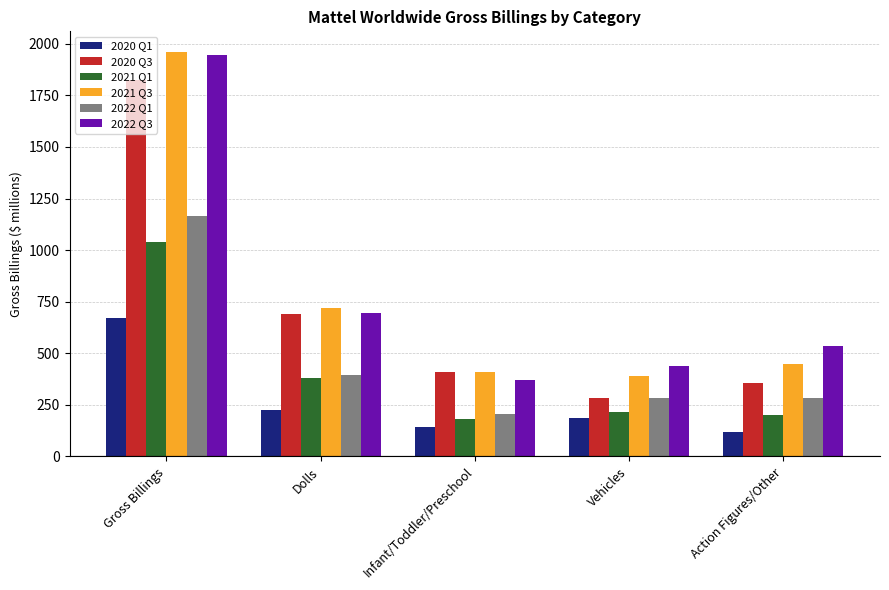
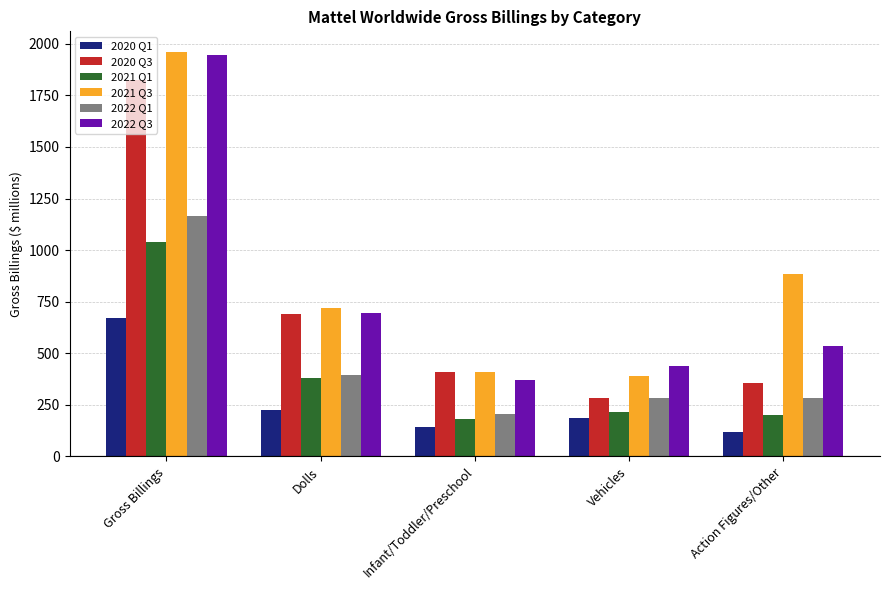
  {
    "2020 Q1": {
      "Gross Billings": 670,
      "Dolls": 230,
      "Infant/Toddler/Preschool": 140,
      "Vehicles": 190,
      "Action Figures/Other": 120
    },
    "2020 Q3": {
      "Dolls": 690,
      "Infant/Toddler/Preschool": 410,
      "Vehicles": 280,
      "Action Figures/Other": 350
    },
    "2021 Q1": {
      "Gross Billings": 1040,
      "Dolls": 380,
      "Infant/Toddler/Preschool": 180,
      "Vehicles": 220,
      "Action Figures/Other": 200
    },
    "2021 Q3": {
      "Gross Billings": 1960,
      "Dolls": 720,
      "Infant/Toddler/Preschool": 410,
      "Vehicles": 390,
-     "Action Figures/Other": 450
+     "Action Figures/Other": 890
    },
    "2022 Q1": {
      "Gross Billings": 1160,
      "Dolls": 400,
      "Infant/Toddler/Preschool": 210,
      "Vehicles": 280,
      "Action Figures/Other": 280
    },
    "2022 Q3": {
      "Gross Billings": 1950,
      "Dolls": 700,
      "Infant/Toddler/Preschool": 370,
      "Vehicles": 440,
      "Action Figures/Other": 530
    }
  }
